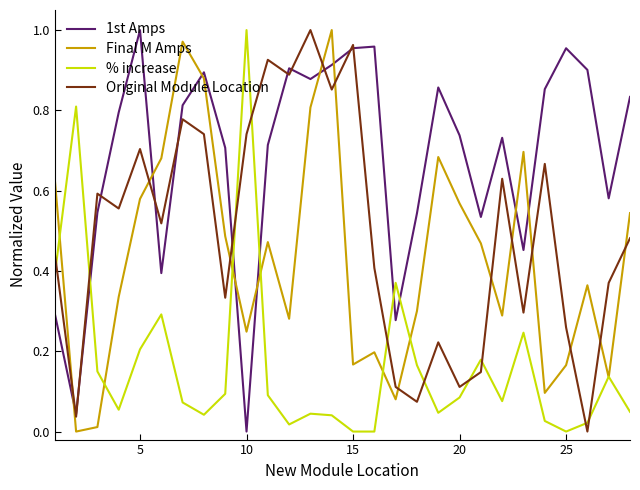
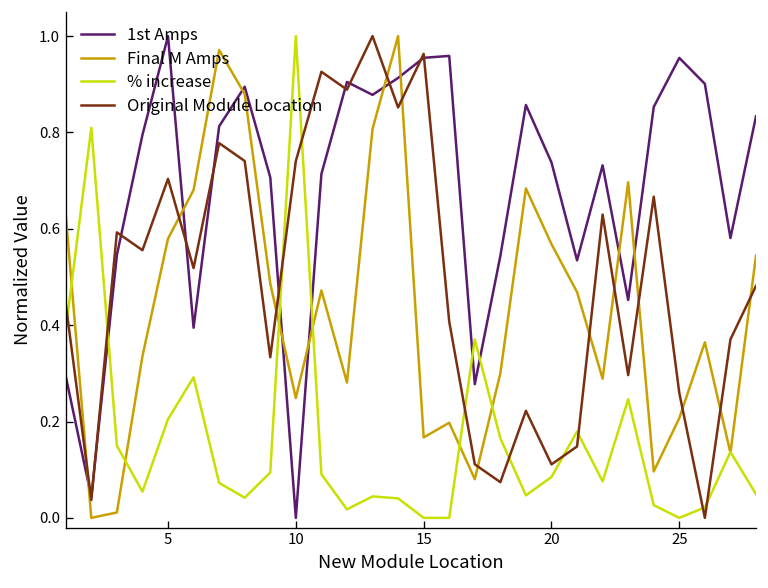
  {
    "1st Amps": {
      "5": 1.00,
      "10": 0.00,
      "15": 0.95,
      "20": 0.74,
      "25": 0.95
    },
    "Final M Amps": {
      "5": 0.58,
      "10": 0.25,
      "15": 0.17,
      "20": 0.57,
-     "25": 0.17
+     "25": 0.21
    },
    "% increase": {
      "5": 0.20,
      "10": 1.00,
      "15": 0.00,
      "20": 0.08,
      "25": 0.00
    },
    "Original Module Location": {
      "5": 0.70,
      "10": 0.74,
      "15": 0.96,
      "20": 0.11,
      "25": 0.26
    }
  }
